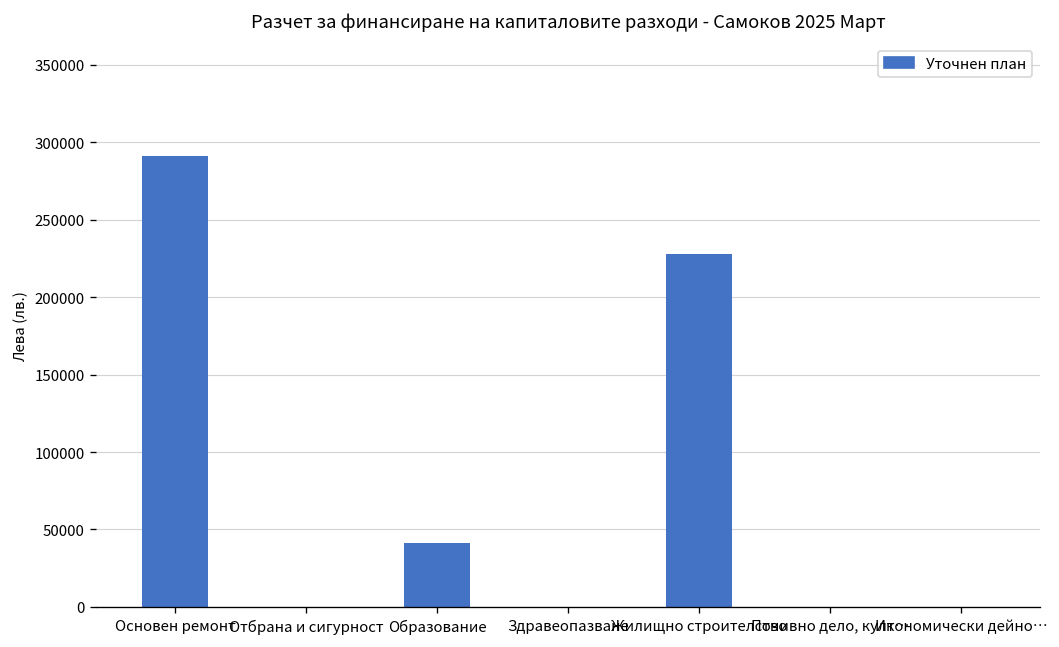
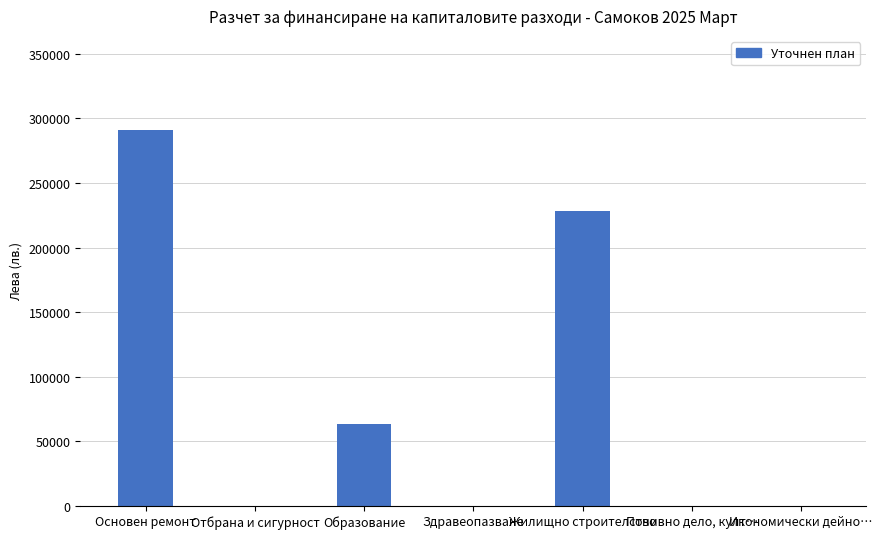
  {
    "Основен ремонт": 291000,
    "Отбрана и сигурност": 0,
-   "Образование": 41000
+   "Образование": 63000
  }
